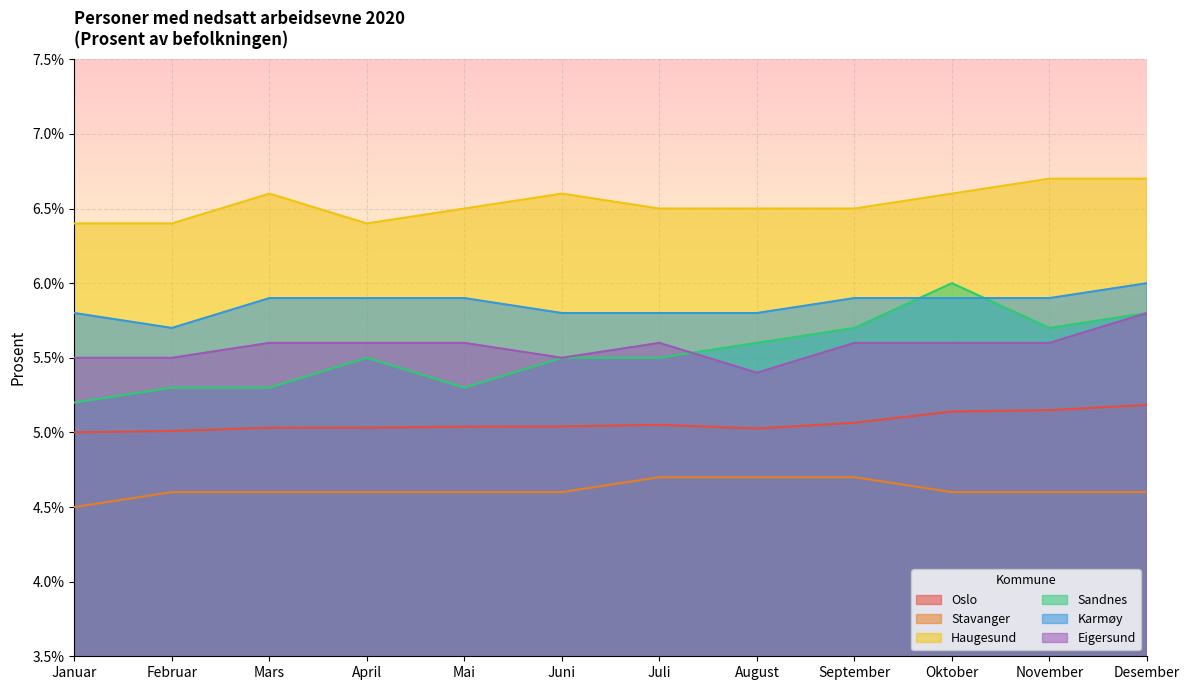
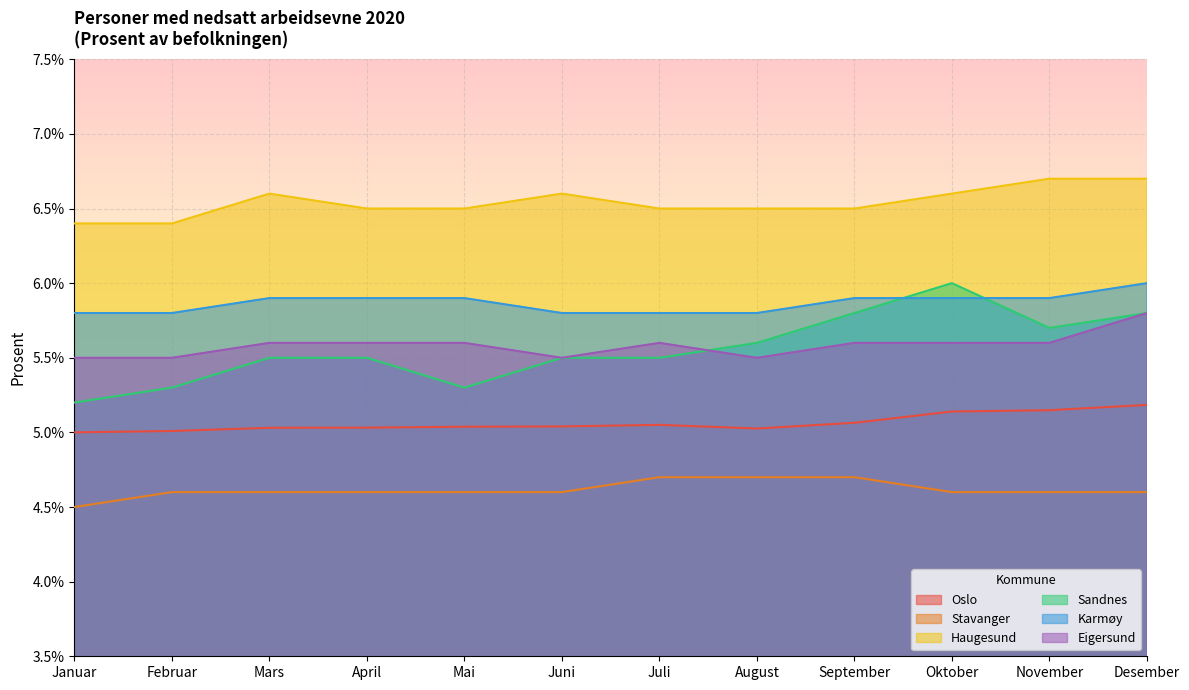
  {
    "Haugesund": {
      "Januar": "6.4%",
      "Februar": "6.4%",
      "Mars": "6.6%",
-     "April": "6.4%",
+     "April": "6.5%",
      "Mai": "6.5%",
      "Juni": "6.6%",
      "Juli": "6.5%",
      "August": "6.5%",
      "September": "6.5%",
      "Oktober": "6.6%",
      "November": "6.7%",
      "Desember": "6.7%"
    },
    "Sandnes": {
      "Januar": "5.2%",
      "Februar": "5.3%",
-     "Mars": "5.3%",
+     "Mars": "5.5%",
      "April": "5.5%",
      "Mai": "5.3%",
      "Juli": "5.5%",
      "August": "5.6%",
-     "September": "5.7%",
+     "September": "5.8%",
      "Oktober": "6.0%",
      "November": "5.7%"
    },
    "Karmøy": {
      "Januar": "5.8%",
-     "Februar": "5.7%",
+     "Februar": "5.8%",
      "Mars": "5.9%",
      "April": "5.9%",
      "Mai": "5.9%",
      "Juni": "5.8%",
      "Juli": "5.8%",
      "August": "5.8%",
      "September": "5.9%",
      "Oktober": "5.9%",
      "November": "5.9%",
      "Desember": "6.0%"
    },
    "Eigersund": {
      "Januar": "5.5%",
      "Februar": "5.5%",
      "Mars": "5.6%",
      "April": "5.6%",
      "Mai": "5.6%",
      "Juli": "5.6%",
-     "August": "5.4%",
+     "August": "5.5%",
      "September": "5.6%",
      "Oktober": "5.6%",
      "November": "5.6%"
    }
  }
